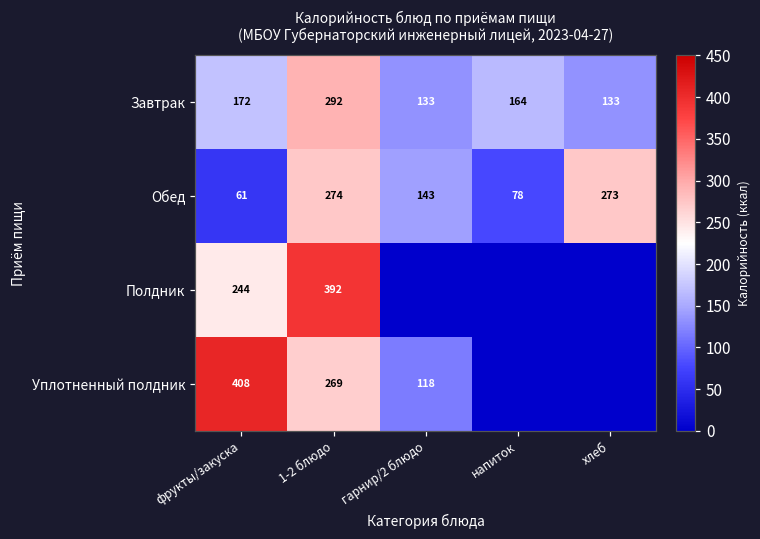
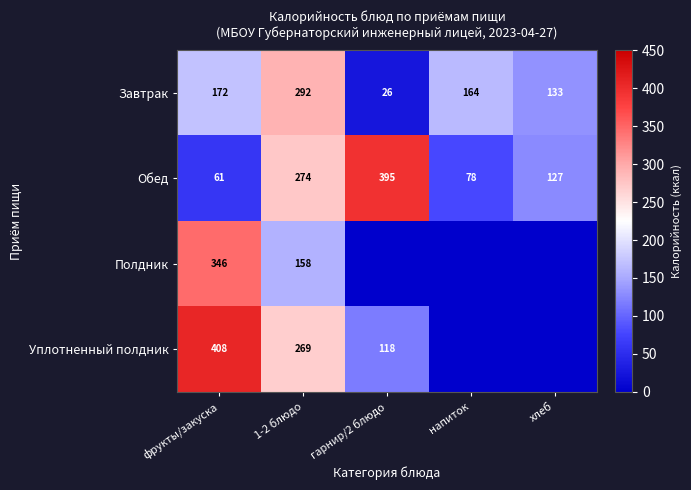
  {
    "Завтрак": {
      "фрукты/закуска": 172,
      "1-2 блюдо": 292,
-     "гарнир/2 блюдо": 133,
+     "гарнир/2 блюдо": 26,
      "напиток": 164,
      "хлеб": 133
    },
    "Обед": {
      "фрукты/закуска": 61,
      "1-2 блюдо": 274,
-     "гарнир/2 блюдо": 143,
+     "гарнир/2 блюдо": 395,
      "напиток": 78,
-     "хлеб": 273
+     "хлеб": 127
    },
    "Полдник": {
-     "фрукты/закуска": 244,
-     "1-2 блюдо": 392
+     "фрукты/закуска": 346,
+     "1-2 блюдо": 158
    },
    "Уплотненный полдник": {
      "фрукты/закуска": 408,
      "1-2 блюдо": 269,
      "гарнир/2 блюдо": 118
    }
  }
